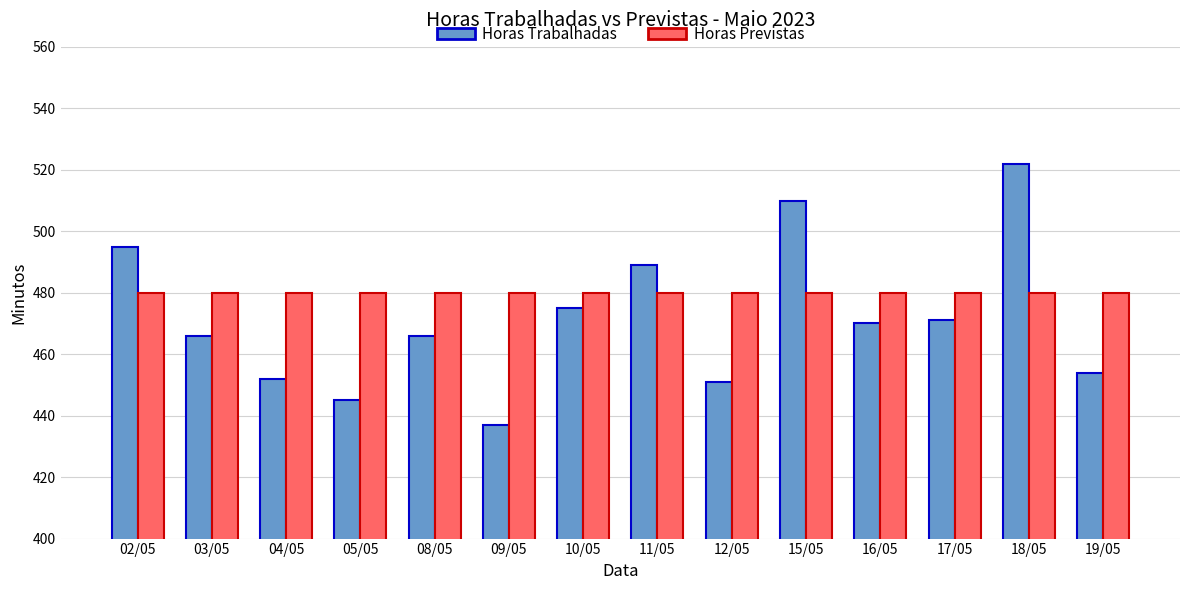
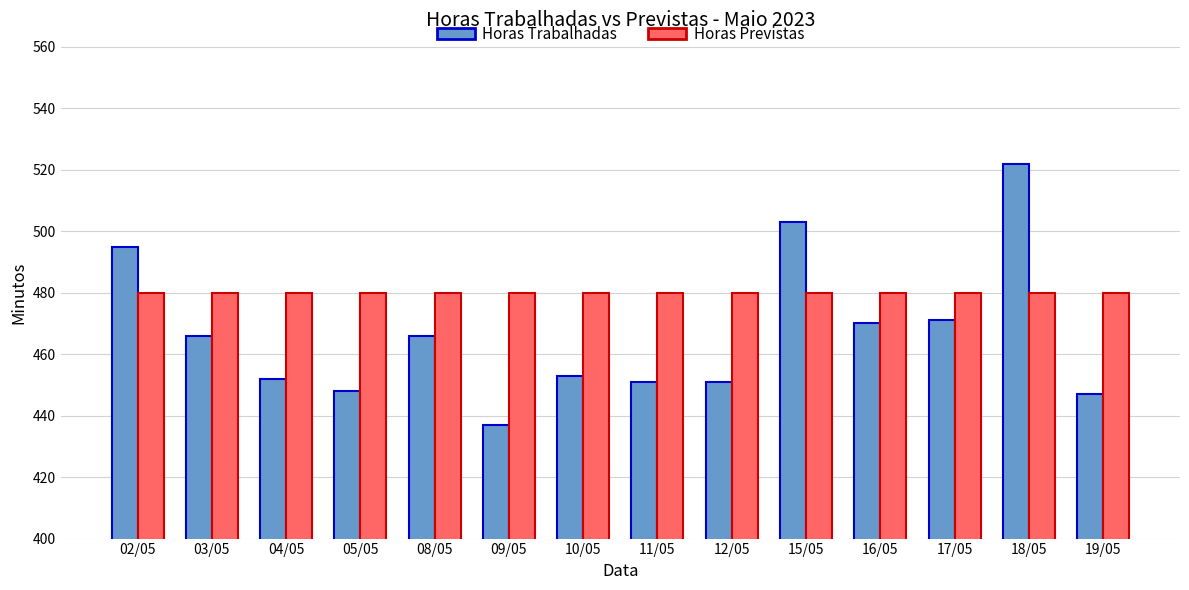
  {
    "Horas Trabalhadas": {
      "02/05": 495,
      "03/05": 466,
      "04/05": 452,
-     "05/05": 445,
+     "05/05": 448,
      "08/05": 466,
      "09/05": 437,
-     "10/05": 475,
-     "11/05": 489,
+     "10/05": 453,
+     "11/05": 451,
      "12/05": 451,
-     "15/05": 510,
+     "15/05": 503,
      "16/05": 470,
      "17/05": 471,
      "18/05": 522,
-     "19/05": 454
+     "19/05": 447
    },
    "Horas Previstas": {
      "02/05": 480,
      "03/05": 480,
      "04/05": 480,
      "05/05": 480,
      "08/05": 480,
      "09/05": 480,
      "10/05": 480,
      "11/05": 480,
      "12/05": 480,
      "15/05": 480,
      "16/05": 480,
      "17/05": 480,
      "18/05": 480,
      "19/05": 480
    }
  }
